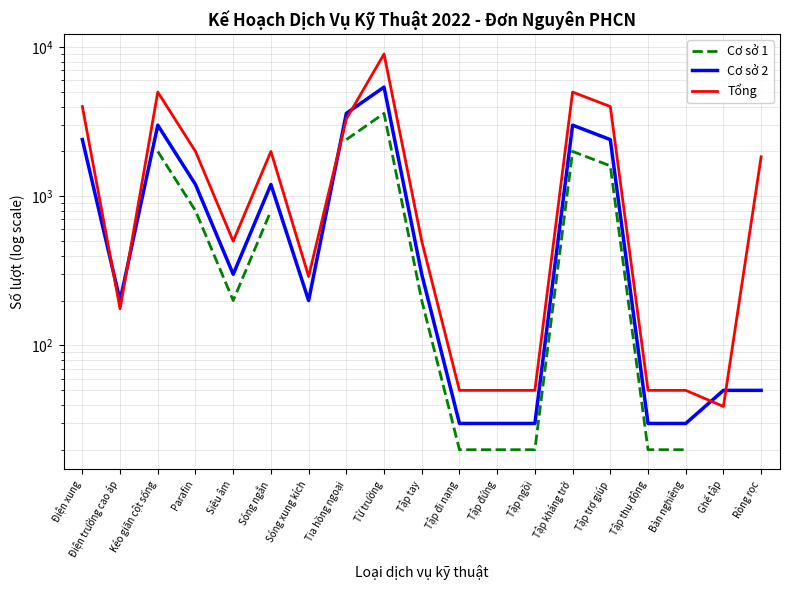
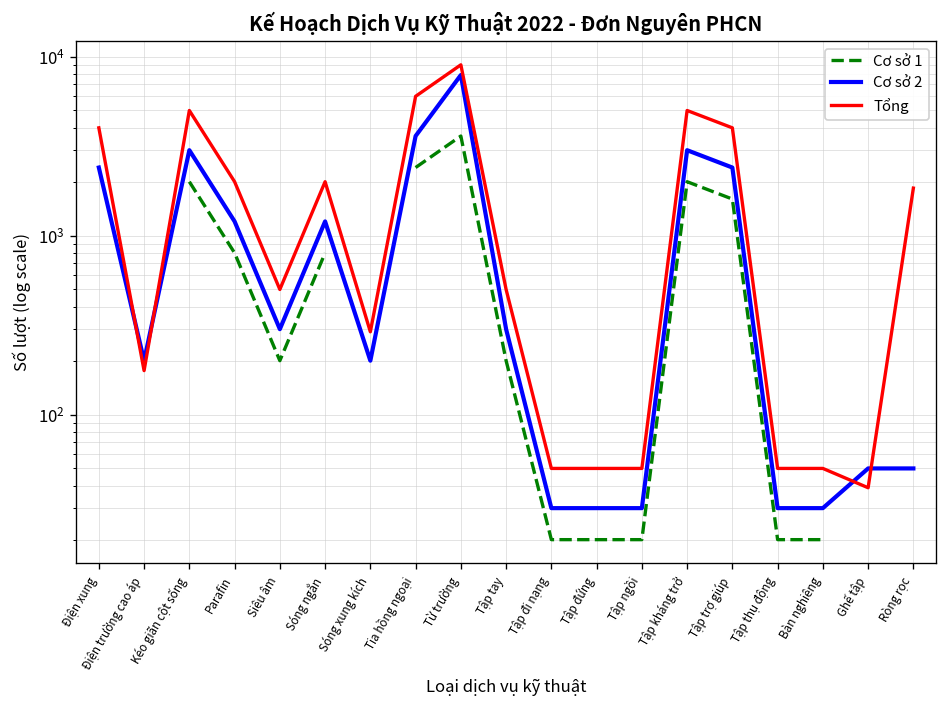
  {
    "Cơ sở 1": {
      "Điện xung": 1600,
      "Kéo giãn cột sống": 2000,
      "Parafin": 800,
      "Siêu âm": 200,
      "Sóng ngắn": 800,
      "Tia hồng ngoại": 2400,
      "Từ trường": 3600,
      "Tập tay": 200,
      "Tập đi nạng": 20,
      "Tập đứng": 20,
      "Tập ngồi": 20,
      "Tập kháng trở": 2000,
      "Tập trợ giúp": 1600,
      "Tập thụ động": 20,
      "Bàn nghiêng": 20
    },
    "Cơ sở 2": {
      "Điện xung": 2400,
      "Điện trường cao áp": 200,
      "Kéo giãn cột sống": 3000,
      "Parafin": 1200,
      "Siêu âm": 300,
      "Sóng ngắn": 1200,
      "Sóng xung kích": 200,
      "Tia hồng ngoại": 3600,
-     "Từ trường": 5400,
+     "Từ trường": 8000,
      "Tập tay": 300,
      "Tập đi nạng": 30,
      "Tập đứng": 30,
      "Tập ngồi": 30,
      "Tập kháng trở": 3000,
      "Tập trợ giúp": 2400,
      "Tập thụ động": 30,
      "Bàn nghiêng": 30,
      "Ghế tập": 50,
      "Ròng rọc": 50
    },
    "Tổng": {
      "Điện xung": 4000,
      "Điện trường cao áp": 180,
      "Kéo giãn cột sống": 5000,
      "Parafin": 2000,
      "Siêu âm": 500,
      "Sóng ngắn": 2000,
      "Sóng xung kích": 290,
-     "Tia hồng ngoại": 3300,
+     "Tia hồng ngoại": 6000,
      "Từ trường": 9000,
      "Tập tay": 500,
      "Tập đi nạng": 50,
      "Tập đứng": 50,
      "Tập ngồi": 50,
      "Tập kháng trở": 5000,
      "Tập trợ giúp": 4000,
      "Tập thụ động": 50,
      "Bàn nghiêng": 50,
      "Ghế tập": 39,
      "Ròng rọc": 1800
    }
  }
